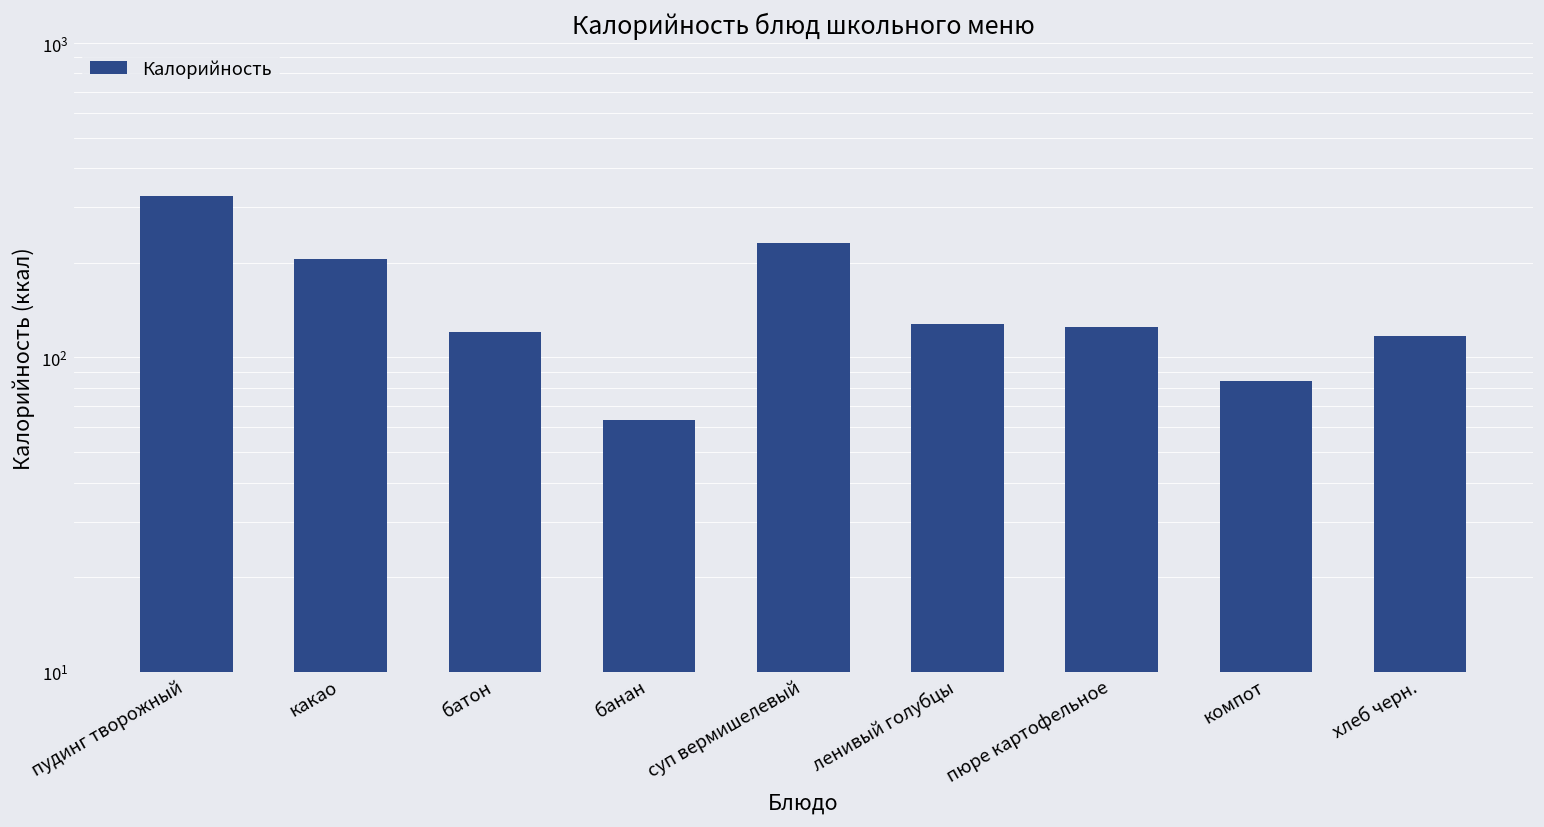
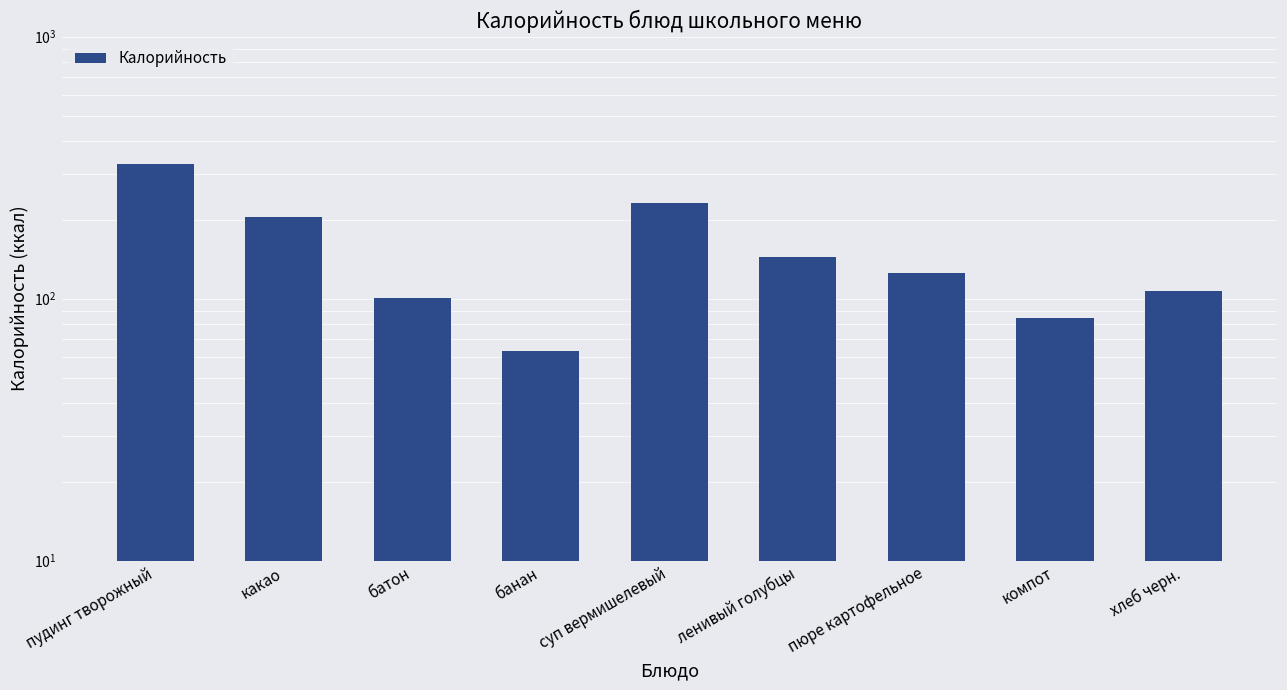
  {
    "пудинг творожный": 330,
    "какао": 210,
-   "батон": 120,
+   "батон": 101,
    "банан": 63,
    "суп вермишелевый": 230,
-   "ленивый голубцы": 130,
+   "ленивый голубцы": 140,
    "пюре картофельное": 130,
    "компот": 84,
-   "хлеб черн.": 120
+   "хлеб черн.": 107
  }
